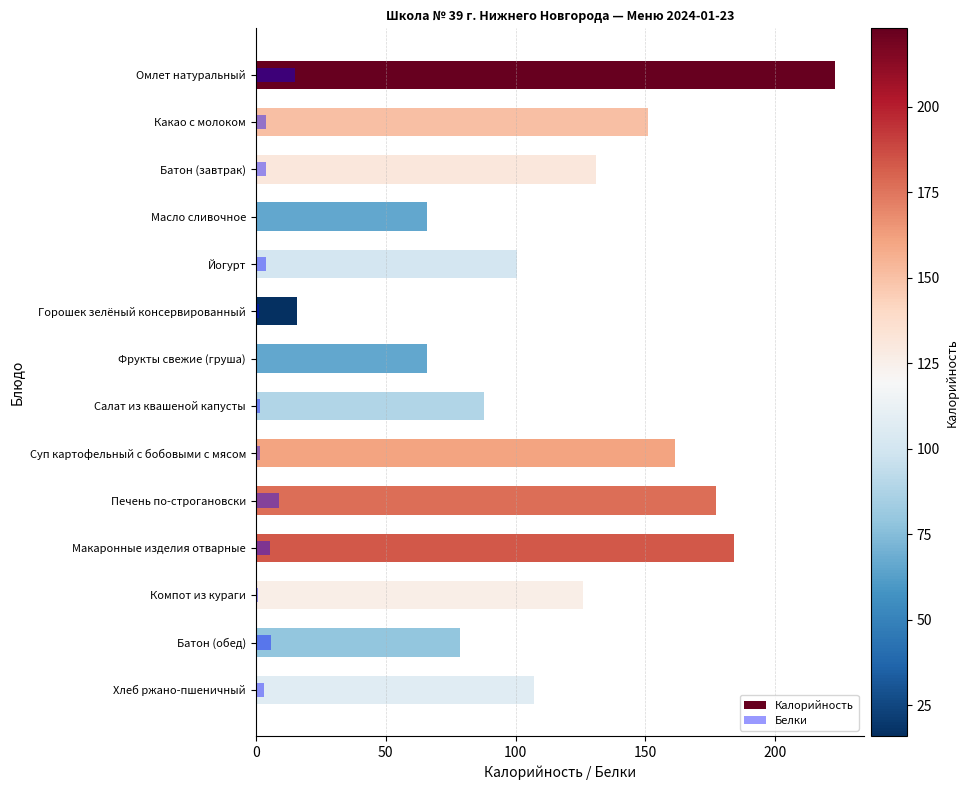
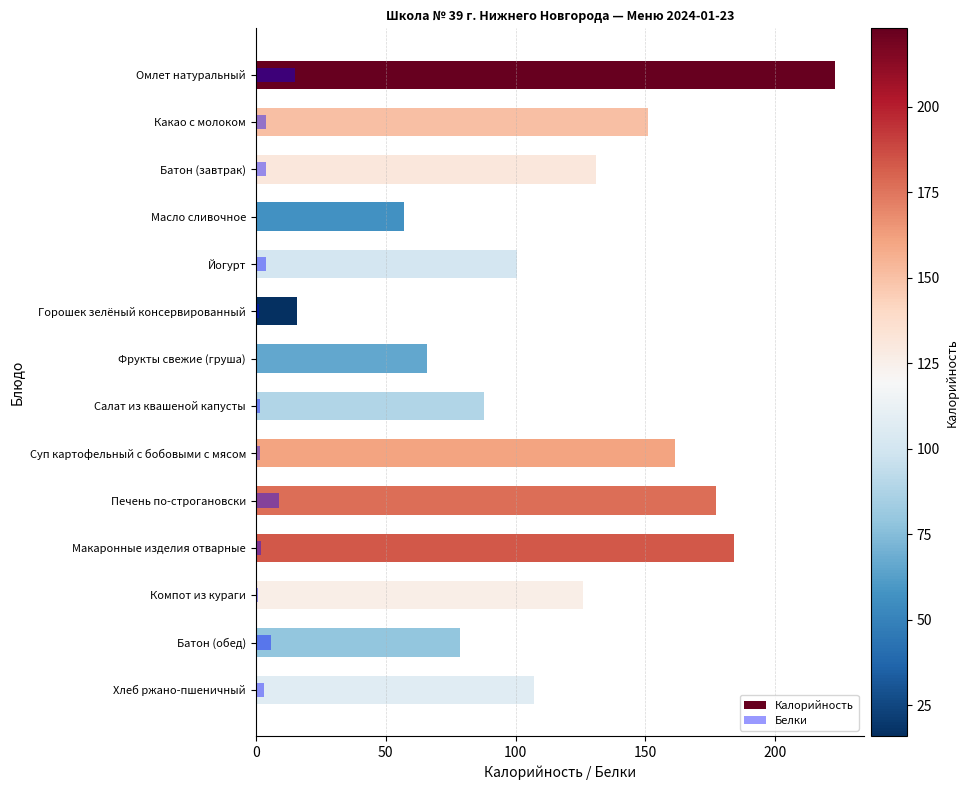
  {
    "Калорийность": {
      "Омлет натуральный": 223,
      "Какао с молоком": 151,
      "Батон (завтрак)": 131,
-     "Масло сливочное": 66,
+     "Масло сливочное": 57,
      "Йогурт": 101,
      "Горошек зелёный консервированный": 16,
      "Фрукты свежие (груша)": 66,
      "Салат из квашеной капусты": 88,
      "Суп картофельный с бобовыми с мясом": 161,
      "Печень по-строгановски": 177,
      "Макаронные изделия отварные": 184,
      "Компот из кураги": 126,
      "Батон (обед)": 79,
      "Хлеб ржано-пшеничный": 107
    },
    "Белки": {
-     "Макаронные изделия отварные": 6
+     "Макаронные изделия отварные": 2
    }
  }
